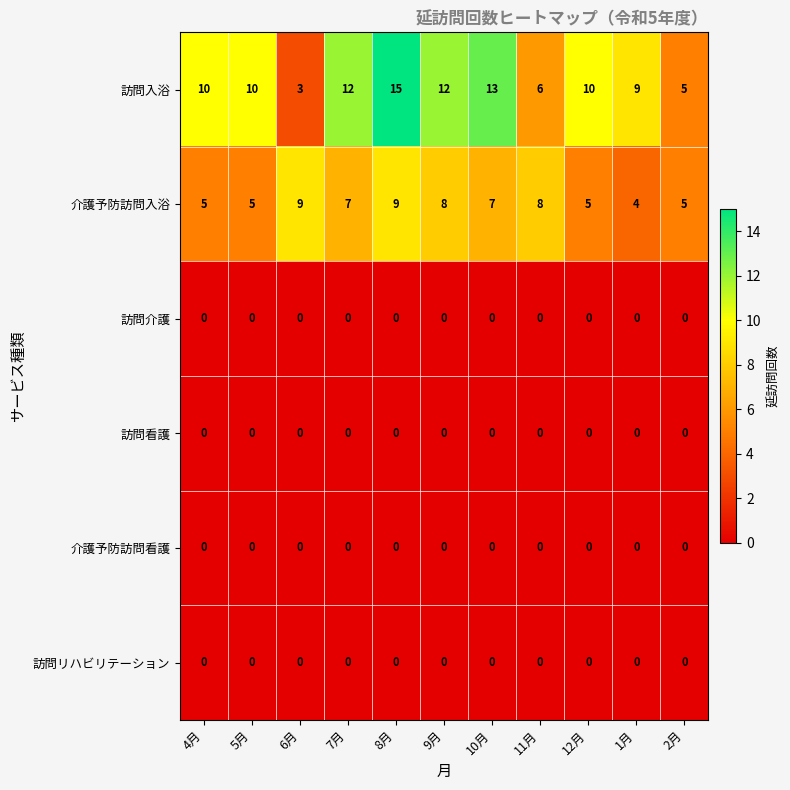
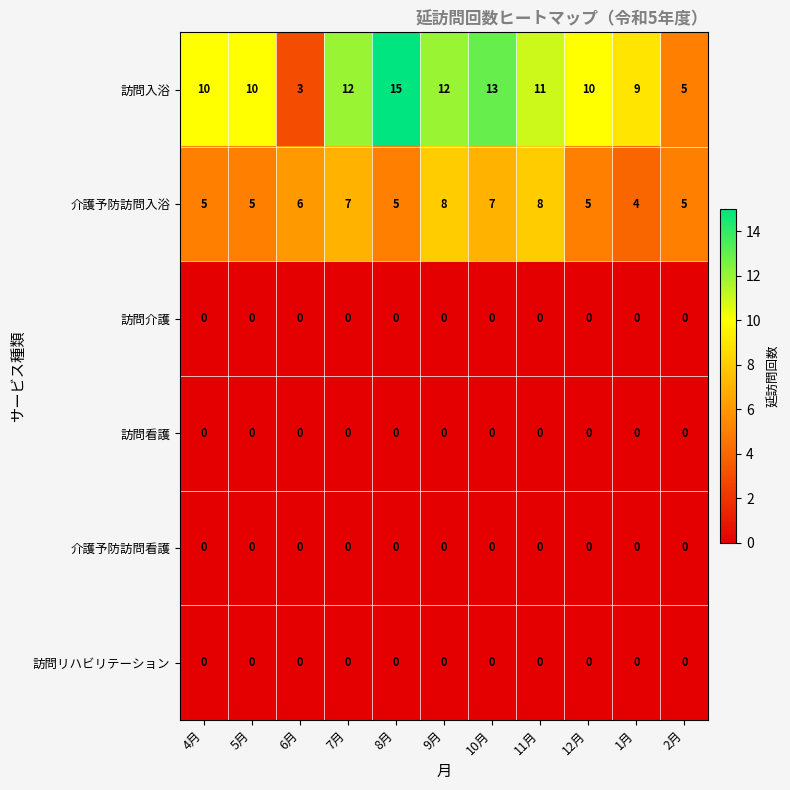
  {
    "訪問入浴": {
      "4月": 10,
      "5月": 10,
      "6月": 3,
      "7月": 12,
      "8月": 15,
      "9月": 12,
      "10月": 13,
-     "11月": 6,
+     "11月": 11,
      "12月": 10,
      "1月": 9,
      "2月": 5
    },
    "介護予防訪問入浴": {
      "4月": 5,
      "5月": 5,
-     "6月": 9,
+     "6月": 6,
      "7月": 7,
-     "8月": 9,
+     "8月": 5,
      "9月": 8,
      "10月": 7,
      "11月": 8,
      "12月": 5,
      "1月": 4,
      "2月": 5
    },
    "訪問介護": {
      "4月": 0,
      "5月": 0,
      "6月": 0,
      "7月": 0,
      "8月": 0,
      "9月": 0,
      "10月": 0,
      "11月": 0,
      "12月": 0,
      "1月": 0,
      "2月": 0
    },
    "訪問看護": {
      "4月": 0,
      "5月": 0,
      "6月": 0,
      "7月": 0,
      "8月": 0,
      "9月": 0,
      "10月": 0,
      "11月": 0,
      "12月": 0,
      "1月": 0,
      "2月": 0
    },
    "介護予防訪問看護": {
      "4月": 0,
      "5月": 0,
      "6月": 0,
      "7月": 0,
      "8月": 0,
      "9月": 0,
      "10月": 0,
      "11月": 0,
      "12月": 0,
      "1月": 0,
      "2月": 0
    },
    "訪問リハビリテーション": {
      "4月": 0,
      "5月": 0,
      "6月": 0,
      "7月": 0,
      "8月": 0,
      "9月": 0,
      "10月": 0,
      "11月": 0,
      "12月": 0,
      "1月": 0,
      "2月": 0
    }
  }
